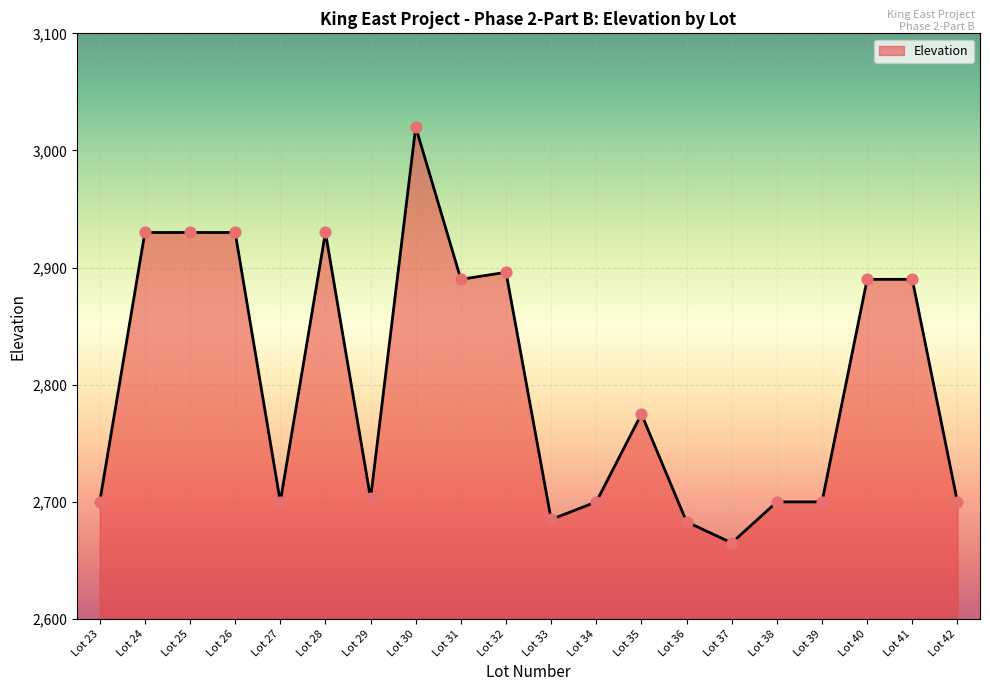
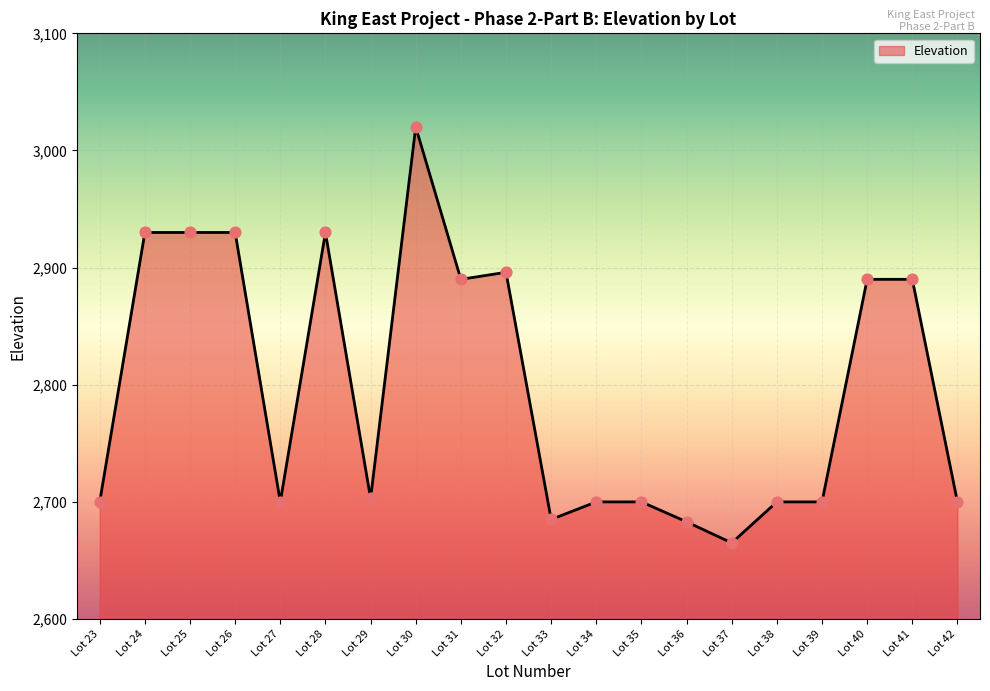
  {
    "Lot 23": "2,700",
    "Lot 24": "2,930",
    "Lot 25": "2,930",
    "Lot 26": "2,930",
    "Lot 27": "2,700",
    "Lot 28": "2,930",
    "Lot 29": "2,703",
    "Lot 30": "3,020",
    "Lot 31": "2,890",
    "Lot 32": "2,896",
    "Lot 33": "2,685",
    "Lot 34": "2,700",
-   "Lot 35": "2,775",
+   "Lot 35": "2,700",
    "Lot 36": "2,683",
    "Lot 37": "2,665",
    "Lot 38": "2,700",
    "Lot 39": "2,700",
    "Lot 40": "2,890",
    "Lot 41": "2,890",
    "Lot 42": "2,700"
  }
